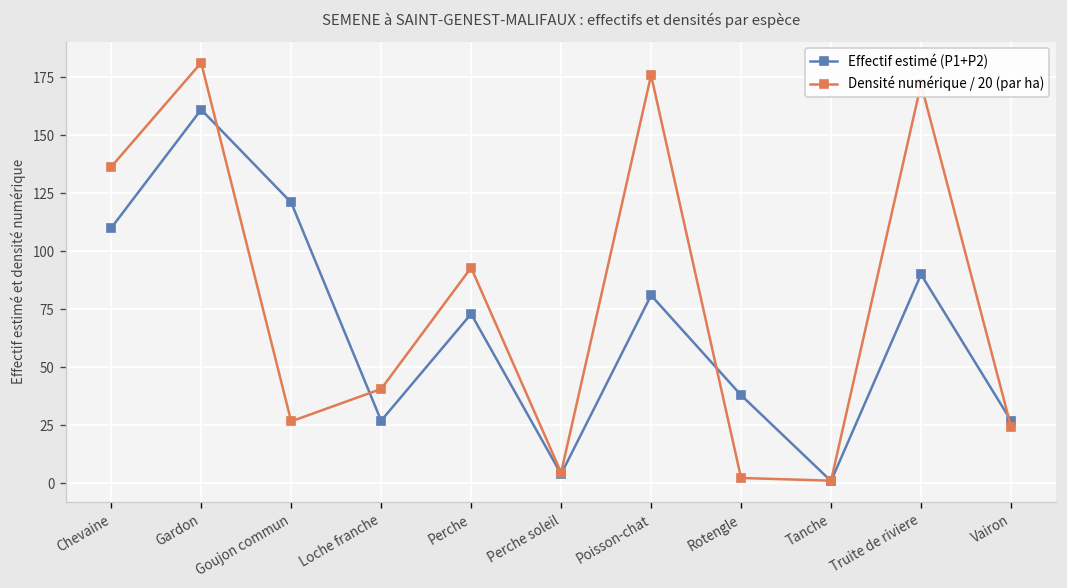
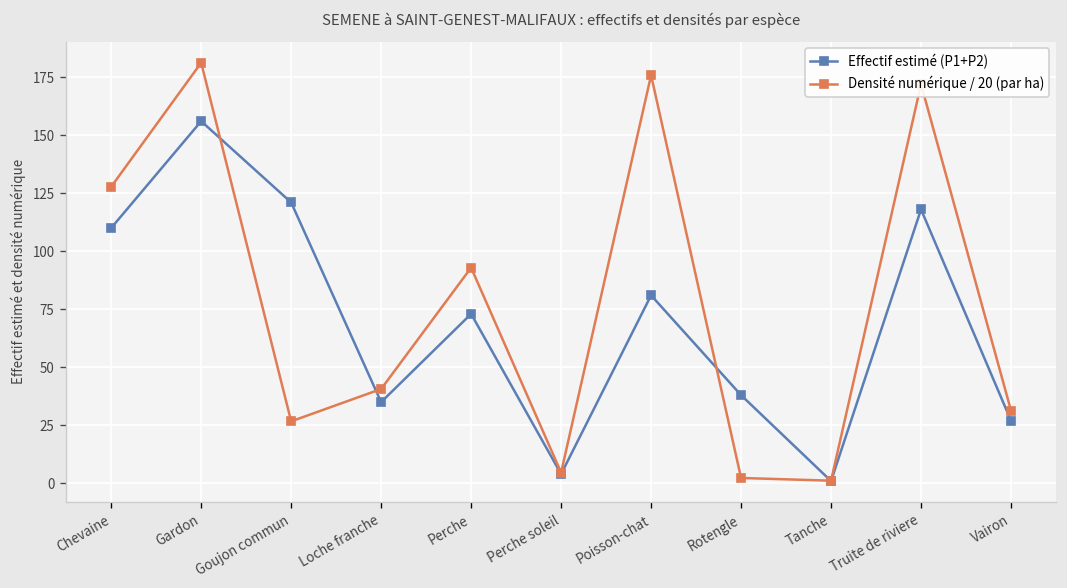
  {
    "Effectif estimé (P1+P2)": {
      "Chevaine": 110,
-     "Gardon": 161,
+     "Gardon": 156,
      "Goujon commun": 121,
-     "Loche franche": 27,
+     "Loche franche": 35,
      "Perche": 73,
      "Poisson-chat": 81,
      "Rotengle": 38,
-     "Truite de riviere": 90,
+     "Truite de riviere": 118,
      "Vairon": 27
    },
    "Densité numérique / 20 (par ha)": {
-     "Chevaine": 136,
+     "Chevaine": 128,
      "Gardon": 181,
      "Goujon commun": 27,
      "Loche franche": 41,
      "Perche": 93,
      "Poisson-chat": 176,
      "Rotengle": 2,
-     "Vairon": 24
+     "Vairon": 31
    }
  }
